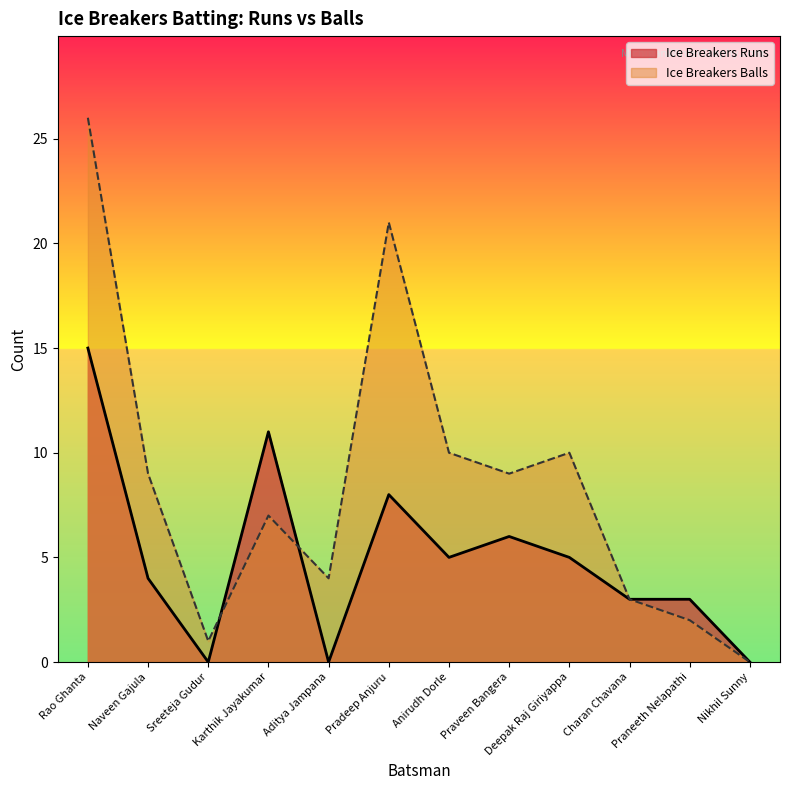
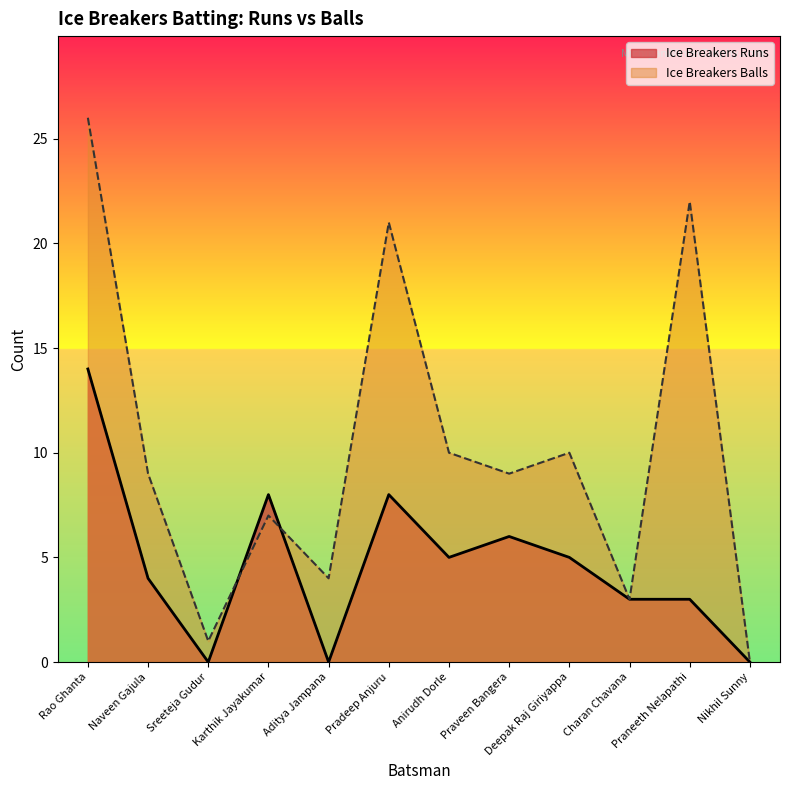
  {
    "Ice Breakers Runs": {
-     "Rao Ghanta": 15,
+     "Rao Ghanta": 14,
      "Naveen Gajula": 4,
      "Sreeteja Gudur": 0,
-     "Karthik Jayakumar": 11,
+     "Karthik Jayakumar": 8,
      "Aditya Jampana": 0,
      "Pradeep Anjuru": 8,
      "Anirudh Dorle": 5,
      "Praveen Bangera": 6,
      "Deepak Raj Giriyappa": 5,
      "Praneeth Nelapathi": 3
    },
    "Ice Breakers Balls": {
      "Rao Ghanta": 26,
      "Naveen Gajula": 9,
      "Sreeteja Gudur": 1,
      "Karthik Jayakumar": 7,
      "Aditya Jampana": 4,
      "Pradeep Anjuru": 21,
      "Anirudh Dorle": 10,
      "Praveen Bangera": 9,
      "Deepak Raj Giriyappa": 10,
-     "Praneeth Nelapathi": 2
+     "Praneeth Nelapathi": 22
    }
  }
